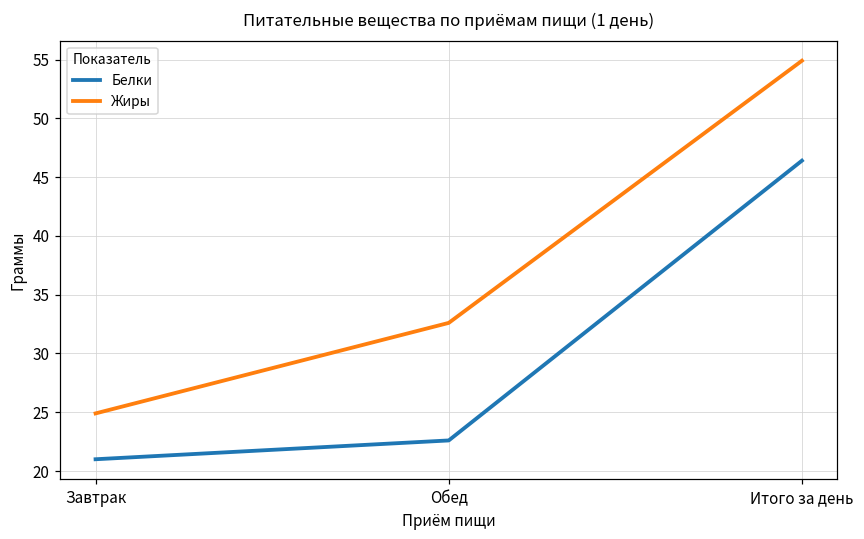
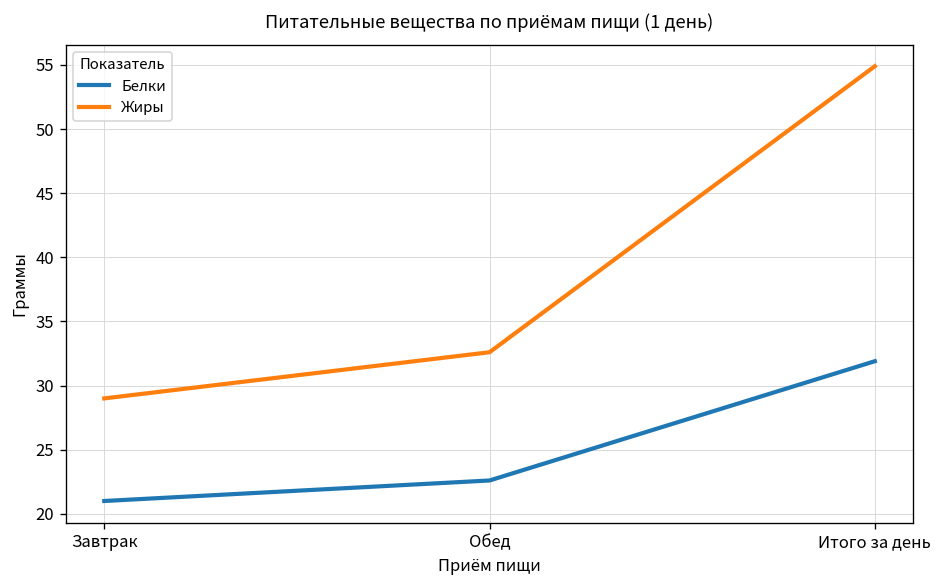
  {
    "Белки": {
      "Завтрак": 21.0,
      "Обед": 22.6,
-     "Итого за день": 46.4
+     "Итого за день": 31.9
    },
    "Жиры": {
-     "Завтрак": 24.9,
+     "Завтрак": 29.0,
      "Обед": 32.6,
      "Итого за день": 54.9
    }
  }
